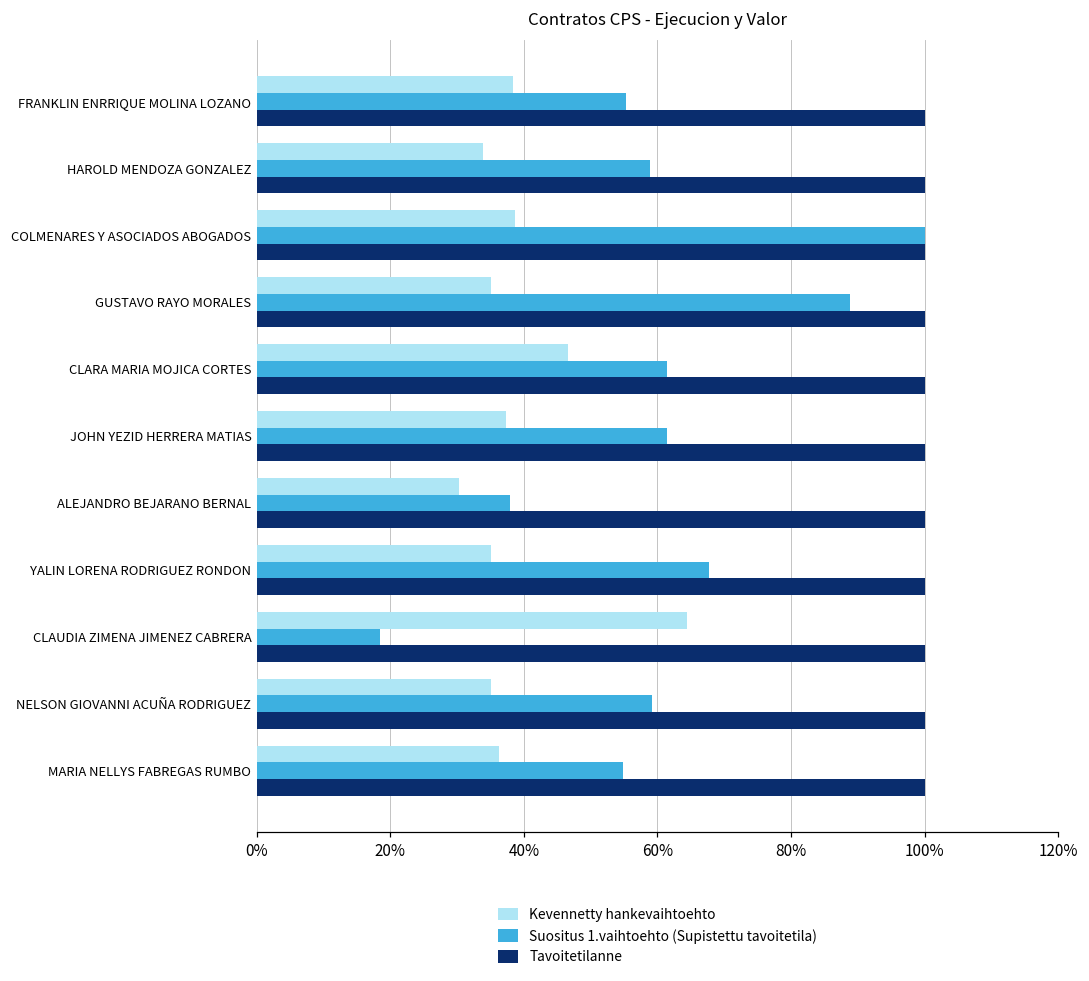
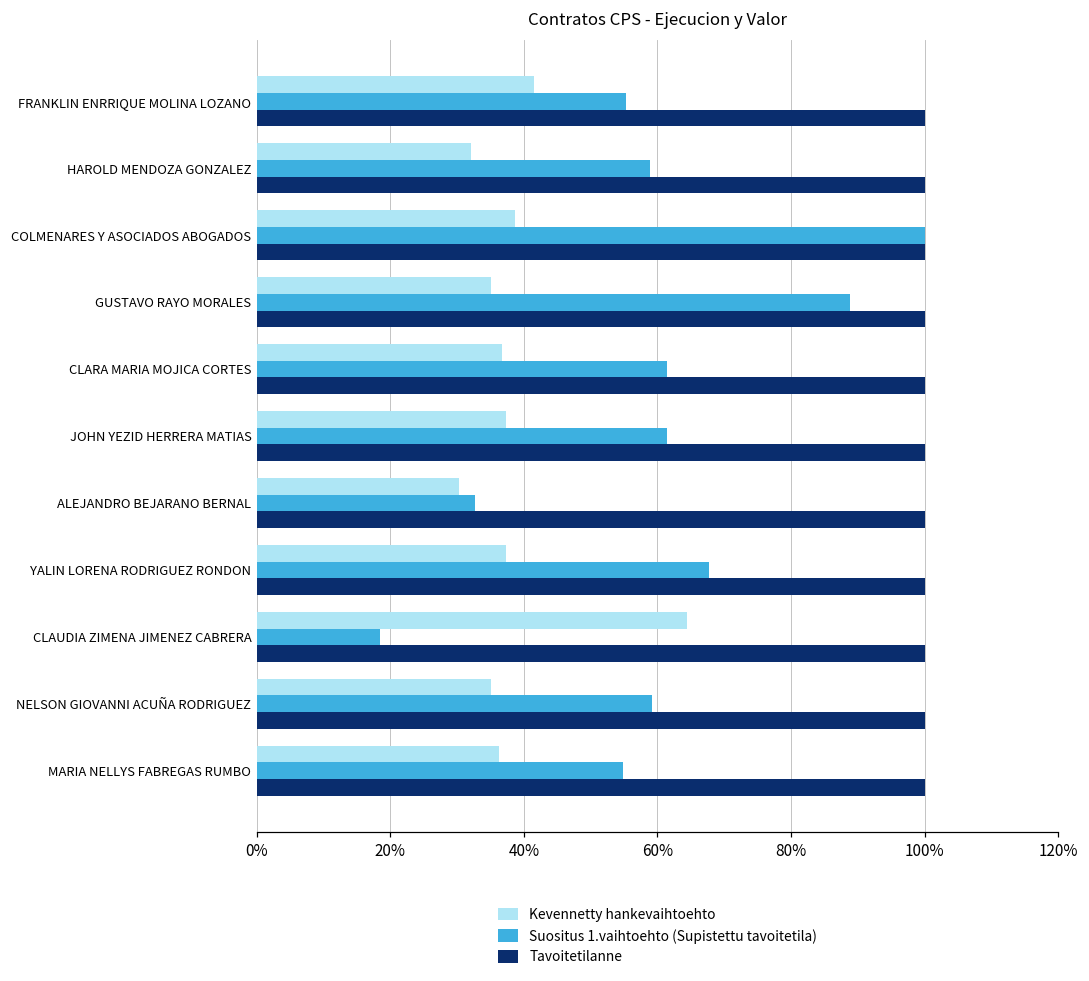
  {
    "Kevennetty hankevaihtoehto": {
-     "FRANKLIN ENRRIQUE MOLINA LOZANO": "38%",
-     "HAROLD MENDOZA GONZALEZ": "34%",
+     "FRANKLIN ENRRIQUE MOLINA LOZANO": "41%",
+     "HAROLD MENDOZA GONZALEZ": "32%",
      "COLMENARES Y ASOCIADOS ABOGADOS": "39%",
      "GUSTAVO RAYO MORALES": "35%",
-     "CLARA MARIA MOJICA CORTES": "47%",
+     "CLARA MARIA MOJICA CORTES": "37%",
      "JOHN YEZID HERRERA MATIAS": "37%",
      "ALEJANDRO BEJARANO BERNAL": "30%",
-     "YALIN LORENA RODRIGUEZ RONDON": "35%",
+     "YALIN LORENA RODRIGUEZ RONDON": "37%",
      "CLAUDIA ZIMENA JIMENEZ CABRERA": "64%",
      "NELSON GIOVANNI ACUÑA RODRIGUEZ": "35%",
      "MARIA NELLYS FABREGAS RUMBO": "36%"
    },
    "Suositus 1.vaihtoehto (Supistettu tavoitetila)": {
      "FRANKLIN ENRRIQUE MOLINA LOZANO": "55%",
      "HAROLD MENDOZA GONZALEZ": "59%",
      "COLMENARES Y ASOCIADOS ABOGADOS": "100%",
      "GUSTAVO RAYO MORALES": "89%",
      "CLARA MARIA MOJICA CORTES": "61%",
      "JOHN YEZID HERRERA MATIAS": "61%",
-     "ALEJANDRO BEJARANO BERNAL": "38%",
+     "ALEJANDRO BEJARANO BERNAL": "33%",
      "YALIN LORENA RODRIGUEZ RONDON": "68%",
      "CLAUDIA ZIMENA JIMENEZ CABRERA": "18%",
      "NELSON GIOVANNI ACUÑA RODRIGUEZ": "59%",
      "MARIA NELLYS FABREGAS RUMBO": "55%"
    },
    "Tavoitetilanne": {
      "FRANKLIN ENRRIQUE MOLINA LOZANO": "100%",
      "HAROLD MENDOZA GONZALEZ": "100%",
      "COLMENARES Y ASOCIADOS ABOGADOS": "100%",
      "GUSTAVO RAYO MORALES": "100%",
      "CLARA MARIA MOJICA CORTES": "100%",
      "JOHN YEZID HERRERA MATIAS": "100%",
      "ALEJANDRO BEJARANO BERNAL": "100%",
      "YALIN LORENA RODRIGUEZ RONDON": "100%",
      "CLAUDIA ZIMENA JIMENEZ CABRERA": "100%",
      "NELSON GIOVANNI ACUÑA RODRIGUEZ": "100%",
      "MARIA NELLYS FABREGAS RUMBO": "100%"
    }
  }
